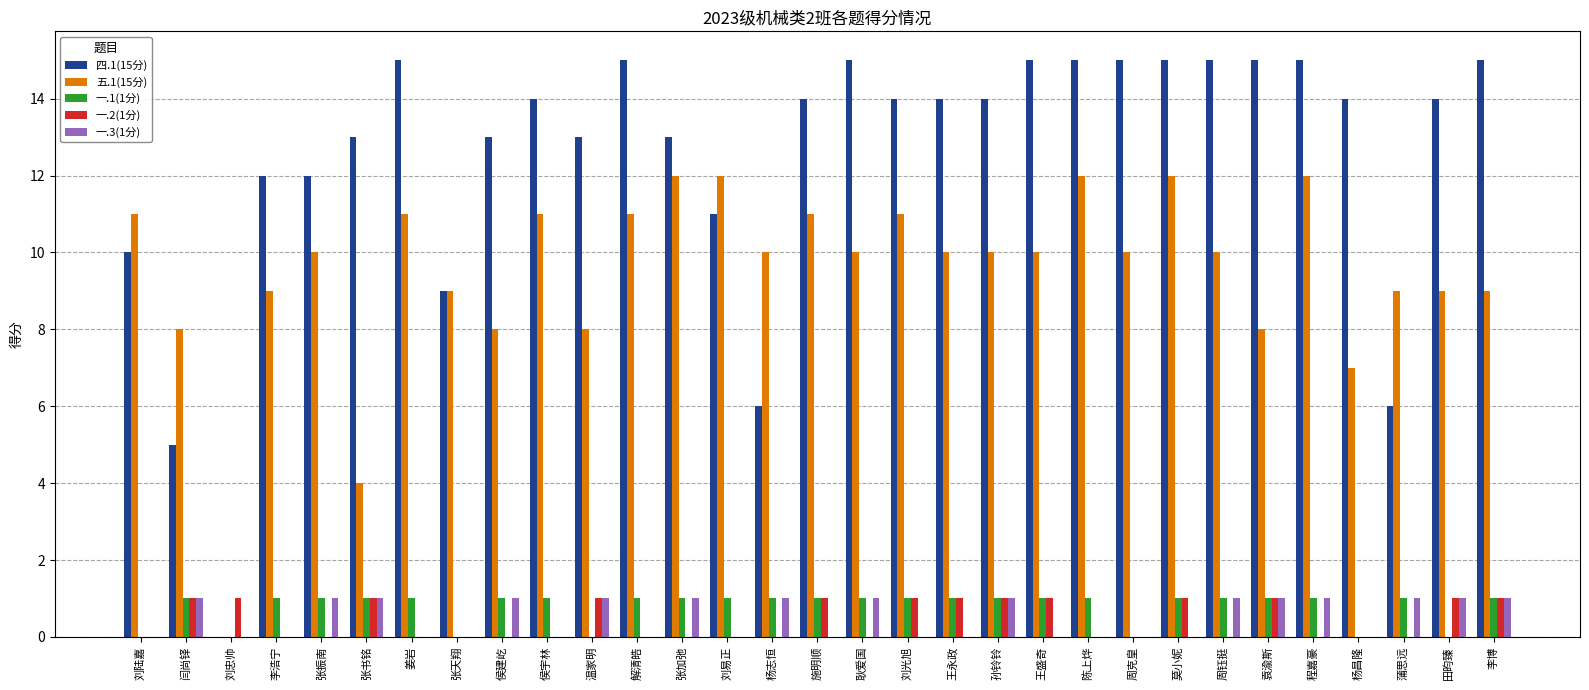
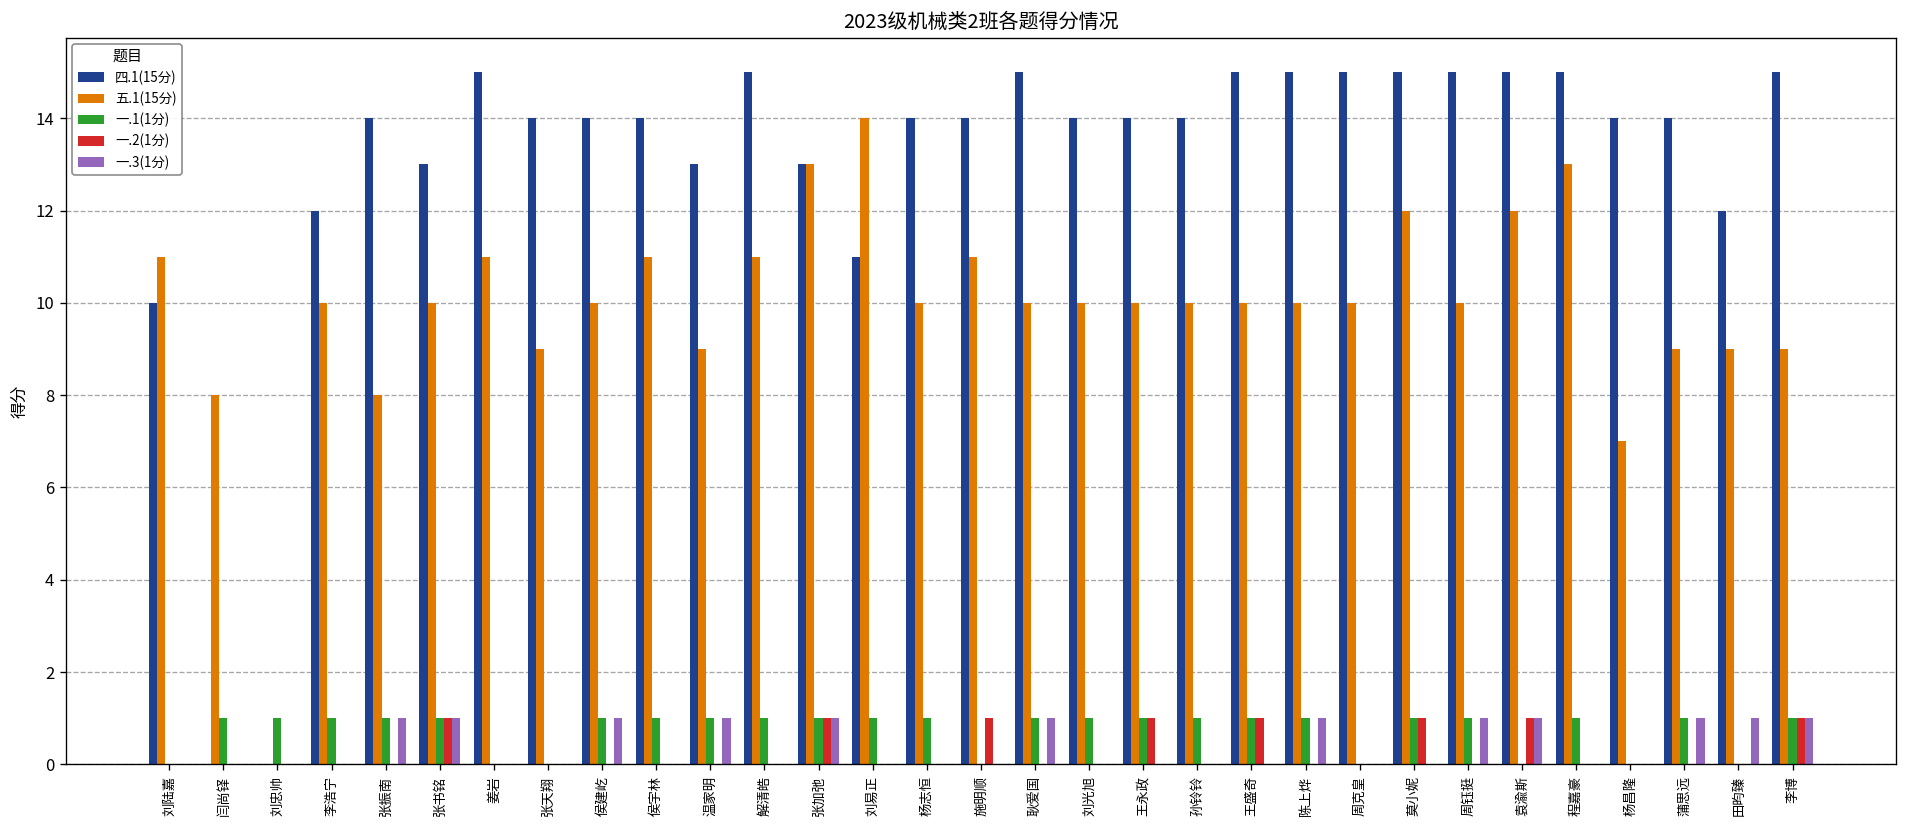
  {
    "四.1(15分)": {
      "刘陆嘉": 10,
-     "闫尚铎": 5,
+     "闫尚铎": 0,
      "刘忠帅": 0,
      "李浩宁": 12,
-     "张振南": 12,
+     "张振南": 14,
      "张书铭": 13,
      "姜岩": 15,
-     "张天翔": 9,
-     "侯建屹": 13,
+     "张天翔": 14,
+     "侯建屹": 14,
      "侯宇林": 14,
      "温家明": 13,
      "解清皓": 15,
      "张加弛": 13,
      "刘易正": 11,
-     "杨志恒": 6,
+     "杨志恒": 14,
      "施明顺": 14,
      "耿爱国": 15,
      "刘光旭": 14,
      "王永政": 14,
      "孙铃铃": 14,
      "王盛奇": 15,
      "陈上烨": 15,
      "周克皇": 15,
      "莫小妮": 15,
      "周钰挺": 15,
      "袁渝斯": 15,
      "程嘉豪": 15,
      "杨昌隆": 14,
-     "蒲思远": 6,
-     "田昀臻": 14,
+     "蒲思远": 14,
+     "田昀臻": 12,
      "李博": 15
    },
    "五.1(15分)": {
      "刘陆嘉": 11,
      "闫尚铎": 8,
      "刘忠帅": 0,
-     "李浩宁": 9,
-     "张振南": 10,
-     "张书铭": 4,
+     "李浩宁": 10,
+     "张振南": 8,
+     "张书铭": 10,
      "姜岩": 11,
      "张天翔": 9,
-     "侯建屹": 8,
+     "侯建屹": 10,
      "侯宇林": 11,
-     "温家明": 8,
+     "温家明": 9,
      "解清皓": 11,
-     "张加弛": 12,
-     "刘易正": 12,
+     "张加弛": 13,
+     "刘易正": 14,
      "杨志恒": 10,
      "施明顺": 11,
      "耿爱国": 10,
-     "刘光旭": 11,
+     "刘光旭": 10,
      "王永政": 10,
      "孙铃铃": 10,
      "王盛奇": 10,
-     "陈上烨": 12,
+     "陈上烨": 10,
      "周克皇": 10,
      "莫小妮": 12,
      "周钰挺": 10,
-     "袁渝斯": 8,
-     "程嘉豪": 12,
+     "袁渝斯": 12,
+     "程嘉豪": 13,
      "杨昌隆": 7,
      "蒲思远": 9,
      "田昀臻": 9,
      "李博": 9
    },
    "一.1(1分)": {
      "刘陆嘉": 0,
      "闫尚铎": 1,
-     "刘忠帅": 0,
+     "刘忠帅": 1,
      "李浩宁": 1,
      "张振南": 1,
      "张书铭": 1,
-     "姜岩": 1,
+     "姜岩": 0,
      "张天翔": 0,
      "侯建屹": 1,
      "侯宇林": 1,
-     "温家明": 0,
+     "温家明": 1,
      "解清皓": 1,
      "张加弛": 1,
      "刘易正": 1,
      "杨志恒": 1,
-     "施明顺": 1,
+     "施明顺": 0,
      "耿爱国": 1,
      "刘光旭": 1,
      "王永政": 1,
      "孙铃铃": 1,
      "王盛奇": 1,
      "陈上烨": 1,
      "周克皇": 0,
      "莫小妮": 1,
      "周钰挺": 1,
-     "袁渝斯": 1,
+     "袁渝斯": 0,
      "程嘉豪": 1,
      "杨昌隆": 0,
      "蒲思远": 1,
      "田昀臻": 0,
      "李博": 1
    },
    "一.2(1分)": {
      "刘陆嘉": 0,
-     "闫尚铎": 1,
-     "刘忠帅": 1,
+     "闫尚铎": 0,
+     "刘忠帅": 0,
      "李浩宁": 0,
      "张振南": 0,
      "张书铭": 1,
      "姜岩": 0,
      "张天翔": 0,
      "侯建屹": 0,
      "侯宇林": 0,
-     "温家明": 1,
+     "温家明": 0,
      "解清皓": 0,
-     "张加弛": 0,
+     "张加弛": 1,
      "刘易正": 0,
      "杨志恒": 0,
      "施明顺": 1,
      "耿爱国": 0,
-     "刘光旭": 1,
+     "刘光旭": 0,
      "王永政": 1,
-     "孙铃铃": 1,
+     "孙铃铃": 0,
      "王盛奇": 1,
      "陈上烨": 0,
      "周克皇": 0,
      "莫小妮": 1,
      "周钰挺": 0,
      "袁渝斯": 1,
      "程嘉豪": 0,
      "杨昌隆": 0,
      "蒲思远": 0,
-     "田昀臻": 1,
+     "田昀臻": 0,
      "李博": 1
    },
    "一.3(1分)": {
      "刘陆嘉": 0,
-     "闫尚铎": 1,
+     "闫尚铎": 0,
      "刘忠帅": 0,
      "李浩宁": 0,
      "张振南": 1,
      "张书铭": 1,
      "姜岩": 0,
      "张天翔": 0,
      "侯建屹": 1,
      "侯宇林": 0,
      "温家明": 1,
      "解清皓": 0,
      "张加弛": 1,
      "刘易正": 0,
-     "杨志恒": 1,
+     "杨志恒": 0,
      "施明顺": 0,
      "耿爱国": 1,
      "刘光旭": 0,
      "王永政": 0,
-     "孙铃铃": 1,
+     "孙铃铃": 0,
      "王盛奇": 0,
-     "陈上烨": 0,
+     "陈上烨": 1,
      "周克皇": 0,
      "莫小妮": 0,
      "周钰挺": 1,
      "袁渝斯": 1,
-     "程嘉豪": 1,
+     "程嘉豪": 0,
      "杨昌隆": 0,
      "蒲思远": 1,
      "田昀臻": 1,
      "李博": 1
    }
  }
